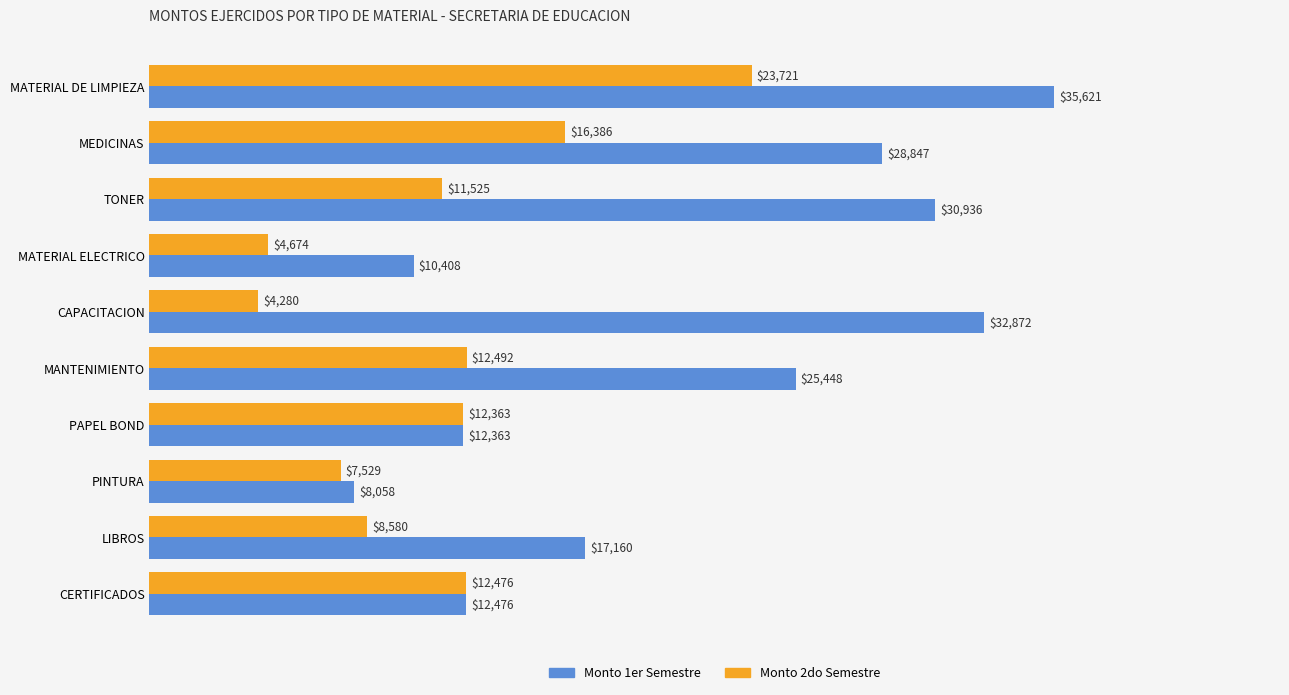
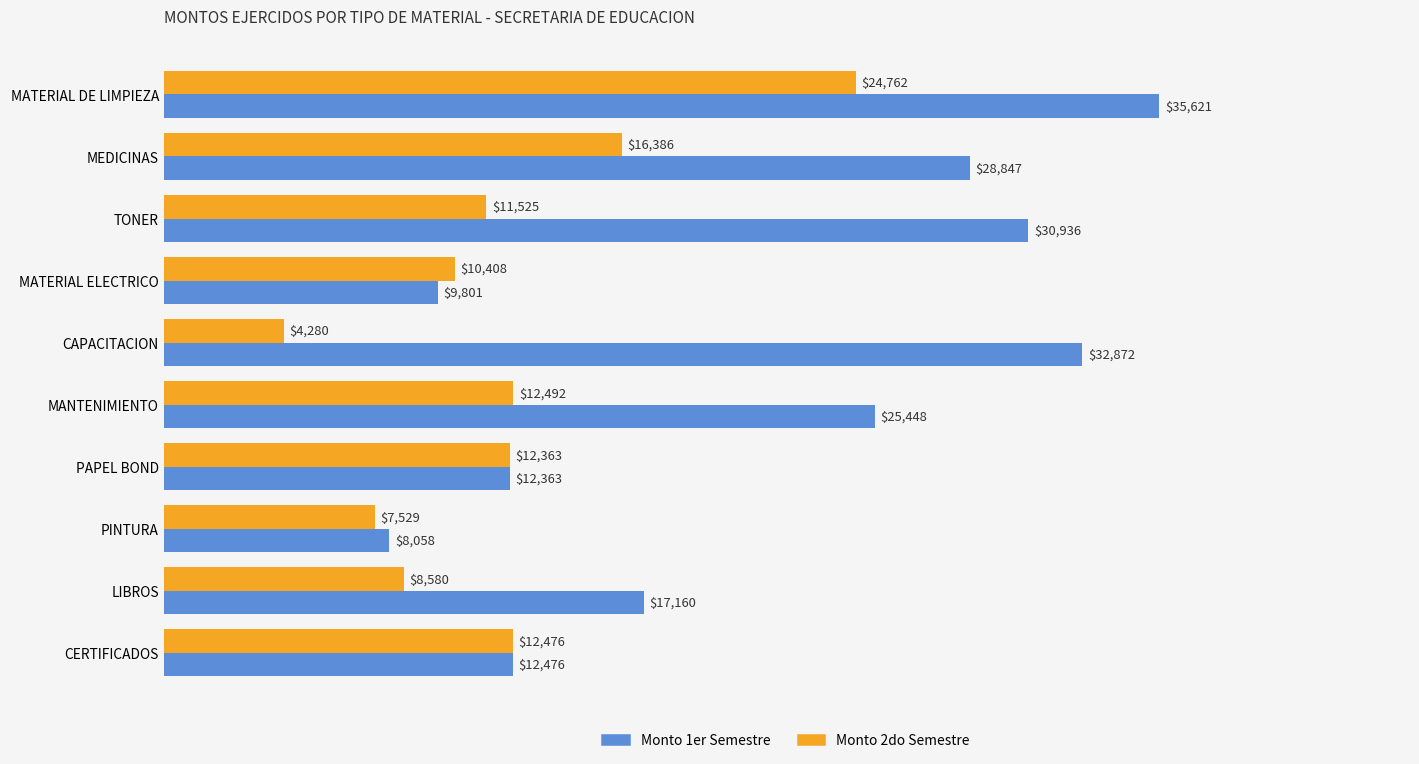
  {
    "Monto 1er Semestre": {
      "MATERIAL DE LIMPIEZA": "$35,621",
      "MEDICINAS": "$28,847",
      "TONER": "$30,936",
-     "MATERIAL ELECTRICO": "$10,408",
+     "MATERIAL ELECTRICO": "$9,801",
      "CAPACITACION": "$32,872",
      "MANTENIMIENTO": "$25,448",
      "PAPEL BOND": "$12,363",
      "PINTURA": "$8,058",
      "LIBROS": "$17,160",
      "CERTIFICADOS": "$12,476"
    },
    "Monto 2do Semestre": {
-     "MATERIAL DE LIMPIEZA": "$23,721",
+     "MATERIAL DE LIMPIEZA": "$24,762",
      "MEDICINAS": "$16,386",
      "TONER": "$11,525",
-     "MATERIAL ELECTRICO": "$4,674",
+     "MATERIAL ELECTRICO": "$10,408",
      "CAPACITACION": "$4,280",
      "MANTENIMIENTO": "$12,492",
      "PAPEL BOND": "$12,363",
      "PINTURA": "$7,529",
      "LIBROS": "$8,580",
      "CERTIFICADOS": "$12,476"
    }
  }
